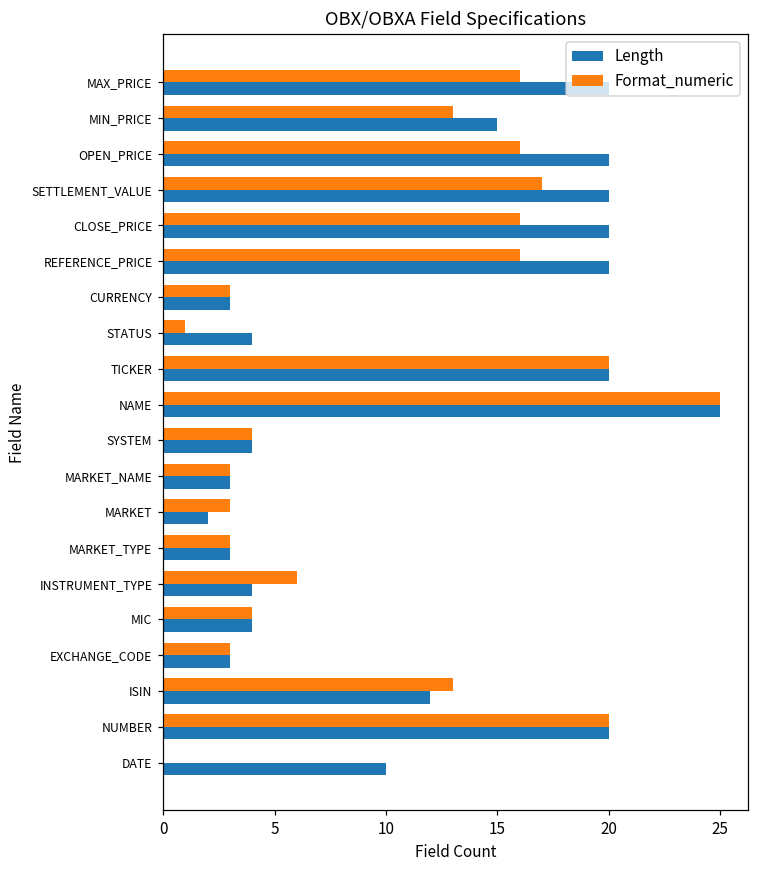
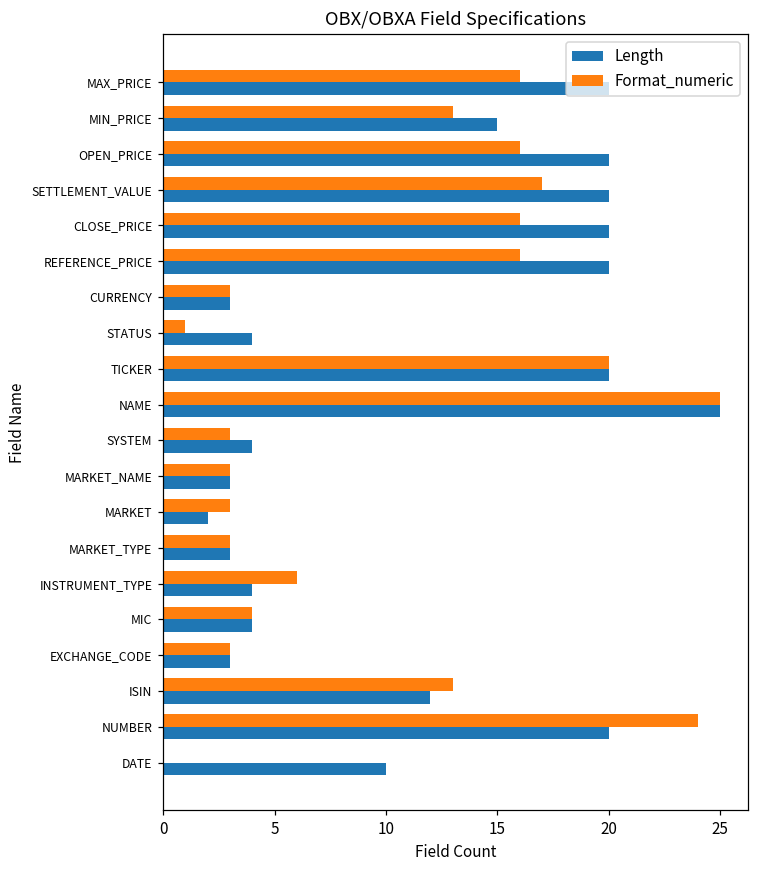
  {
    "Length": {
      "MIN_PRICE": 15,
      "OPEN_PRICE": 20,
      "SETTLEMENT_VALUE": 20,
      "CLOSE_PRICE": 20,
      "REFERENCE_PRICE": 20,
      "CURRENCY": 3,
      "STATUS": 4,
      "TICKER": 20,
      "NAME": 25,
      "SYSTEM": 4,
      "MARKET_NAME": 3,
      "MARKET": 2,
      "MARKET_TYPE": 3,
      "INSTRUMENT_TYPE": 4,
      "MIC": 4,
      "EXCHANGE_CODE": 3,
      "ISIN": 12,
      "NUMBER": 20,
      "DATE": 10
    },
    "Format_numeric": {
      "MAX_PRICE": 16,
      "MIN_PRICE": 13,
      "OPEN_PRICE": 16,
      "SETTLEMENT_VALUE": 17,
      "CLOSE_PRICE": 16,
      "REFERENCE_PRICE": 16,
      "CURRENCY": 3,
      "STATUS": 1,
      "TICKER": 20,
      "NAME": 25,
-     "SYSTEM": 4,
+     "SYSTEM": 3,
      "MARKET_NAME": 3,
      "MARKET": 3,
      "MARKET_TYPE": 3,
      "INSTRUMENT_TYPE": 6,
      "MIC": 4,
      "EXCHANGE_CODE": 3,
      "ISIN": 13,
-     "NUMBER": 20,
+     "NUMBER": 24,
      "DATE": 0
    }
  }
